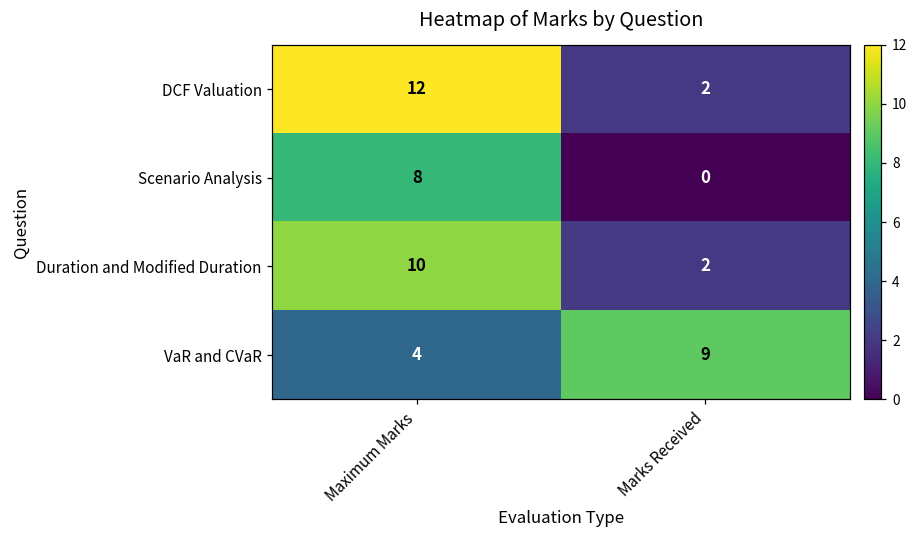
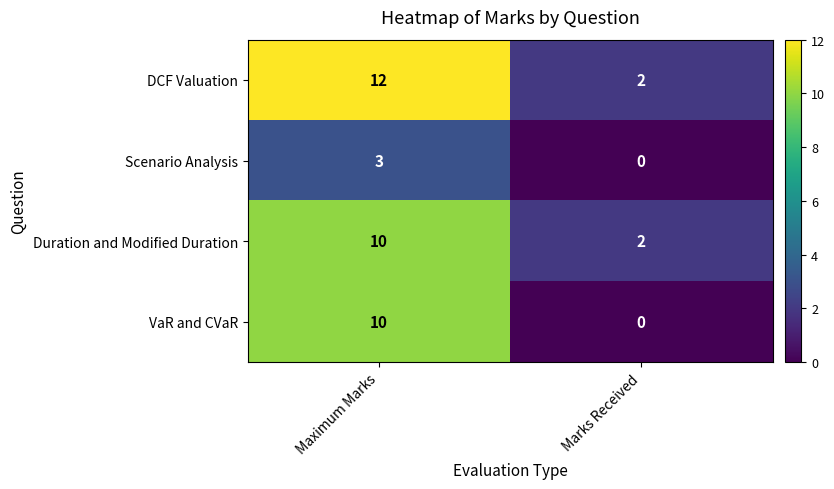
  {
    "DCF Valuation": {
      "Maximum Marks": 12,
      "Marks Received": 2
    },
    "Scenario Analysis": {
-     "Maximum Marks": 8,
+     "Maximum Marks": 3,
      "Marks Received": 0
    },
    "Duration and Modified Duration": {
      "Maximum Marks": 10,
      "Marks Received": 2
    },
    "VaR and CVaR": {
-     "Maximum Marks": 4,
-     "Marks Received": 9
+     "Maximum Marks": 10,
+     "Marks Received": 0
    }
  }
